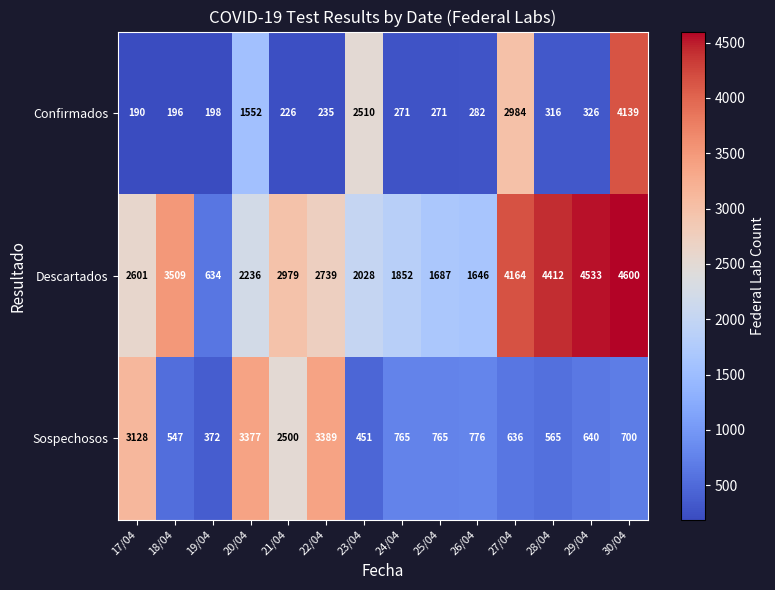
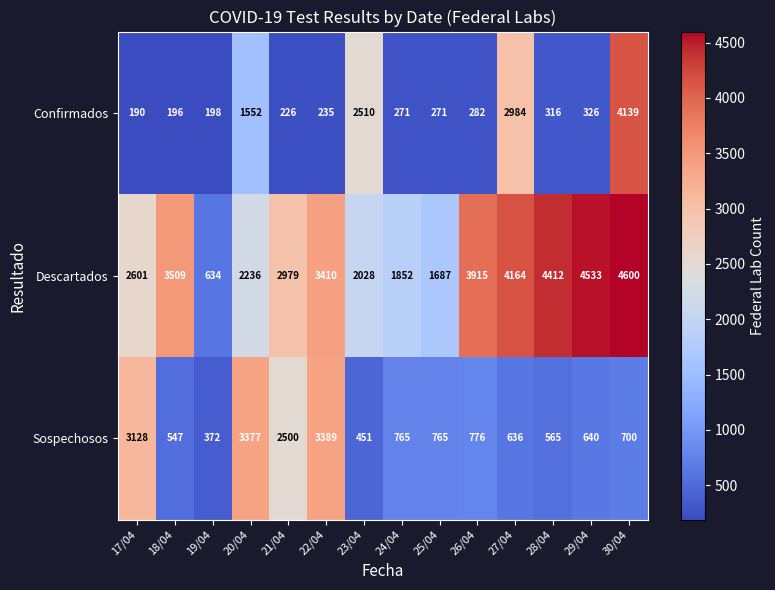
  {
    "Confirmados": {
      "17/04": 190,
      "18/04": 196,
      "19/04": 198,
      "20/04": 1552,
      "21/04": 226,
      "22/04": 235,
      "23/04": 2510,
      "24/04": 271,
      "25/04": 271,
      "26/04": 282,
      "27/04": 2984,
      "28/04": 316,
      "29/04": 326,
      "30/04": 4139
    },
    "Descartados": {
      "17/04": 2601,
      "18/04": 3509,
      "19/04": 634,
      "20/04": 2236,
      "21/04": 2979,
-     "22/04": 2739,
+     "22/04": 3410,
      "23/04": 2028,
      "24/04": 1852,
      "25/04": 1687,
-     "26/04": 1646,
+     "26/04": 3915,
      "27/04": 4164,
      "28/04": 4412,
      "29/04": 4533,
      "30/04": 4600
    },
    "Sospechosos": {
      "17/04": 3128,
      "18/04": 547,
      "19/04": 372,
      "20/04": 3377,
      "21/04": 2500,
      "22/04": 3389,
      "23/04": 451,
      "24/04": 765,
      "25/04": 765,
      "26/04": 776,
      "27/04": 636,
      "28/04": 565,
      "29/04": 640,
      "30/04": 700
    }
  }
